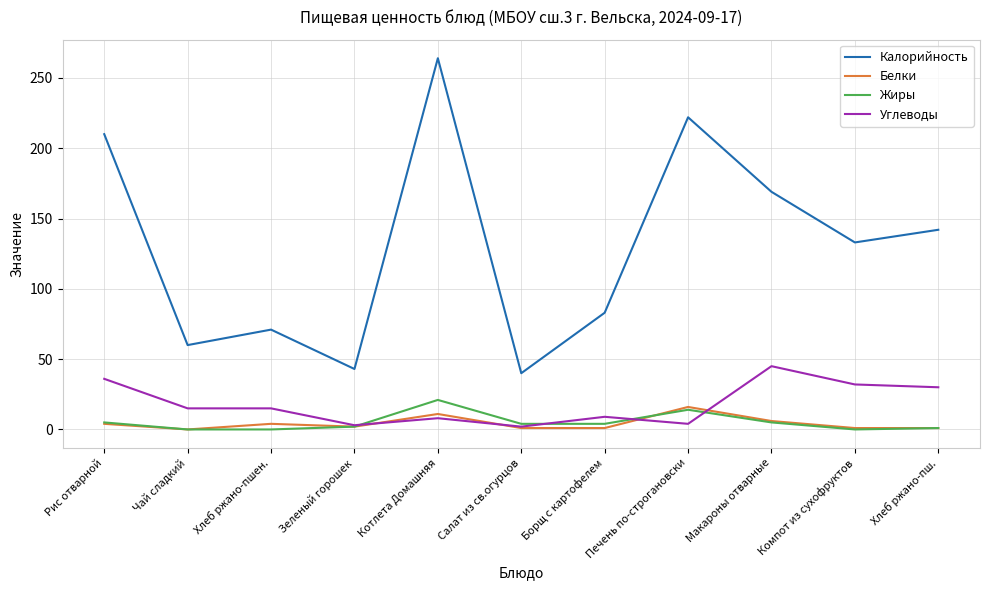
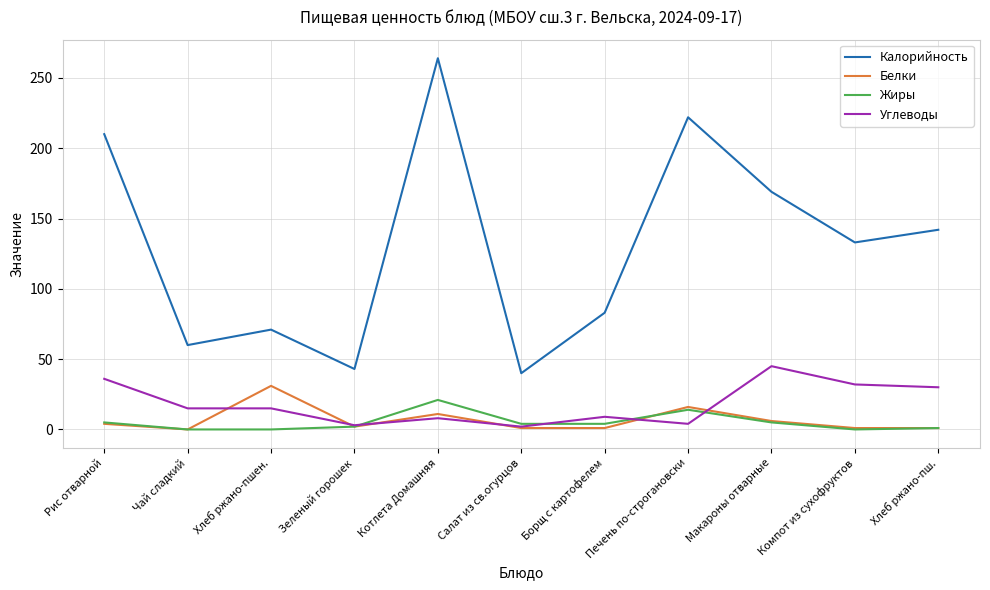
  {
    "Калорийность": {
      "Рис отварной": 210,
      "Чай сладкий": 60,
      "Хлеб ржано-пшен.": 71,
      "Зеленый горошек": 43,
      "Котлета Домашняя": 264,
      "Салат из св.огурцов": 40,
      "Борщ с картофелем": 83,
      "Печень по-строгановски": 222,
      "Макароны отварные": 169,
      "Компот из сухофруктов": 133,
      "Хлеб ржано-пш.": 142
    },
    "Белки": {
-     "Хлеб ржано-пшен.": 4,
+     "Хлеб ржано-пшен.": 31,
      "Котлета Домашняя": 11,
      "Борщ с картофелем": 1,
      "Печень по-строгановски": 16
    },
    "Жиры": {
      "Хлеб ржано-пшен.": 0,
      "Котлета Домашняя": 21,
      "Салат из св.огурцов": 4,
      "Борщ с картофелем": 4,
      "Печень по-строгановски": 14
    },
    "Углеводы": {
      "Рис отварной": 36,
      "Чай сладкий": 15,
      "Хлеб ржано-пшен.": 15,
      "Котлета Домашняя": 8,
      "Борщ с картофелем": 9,
      "Печень по-строгановски": 4,
      "Макароны отварные": 45,
      "Компот из сухофруктов": 32,
      "Хлеб ржано-пш.": 30
    }
  }
